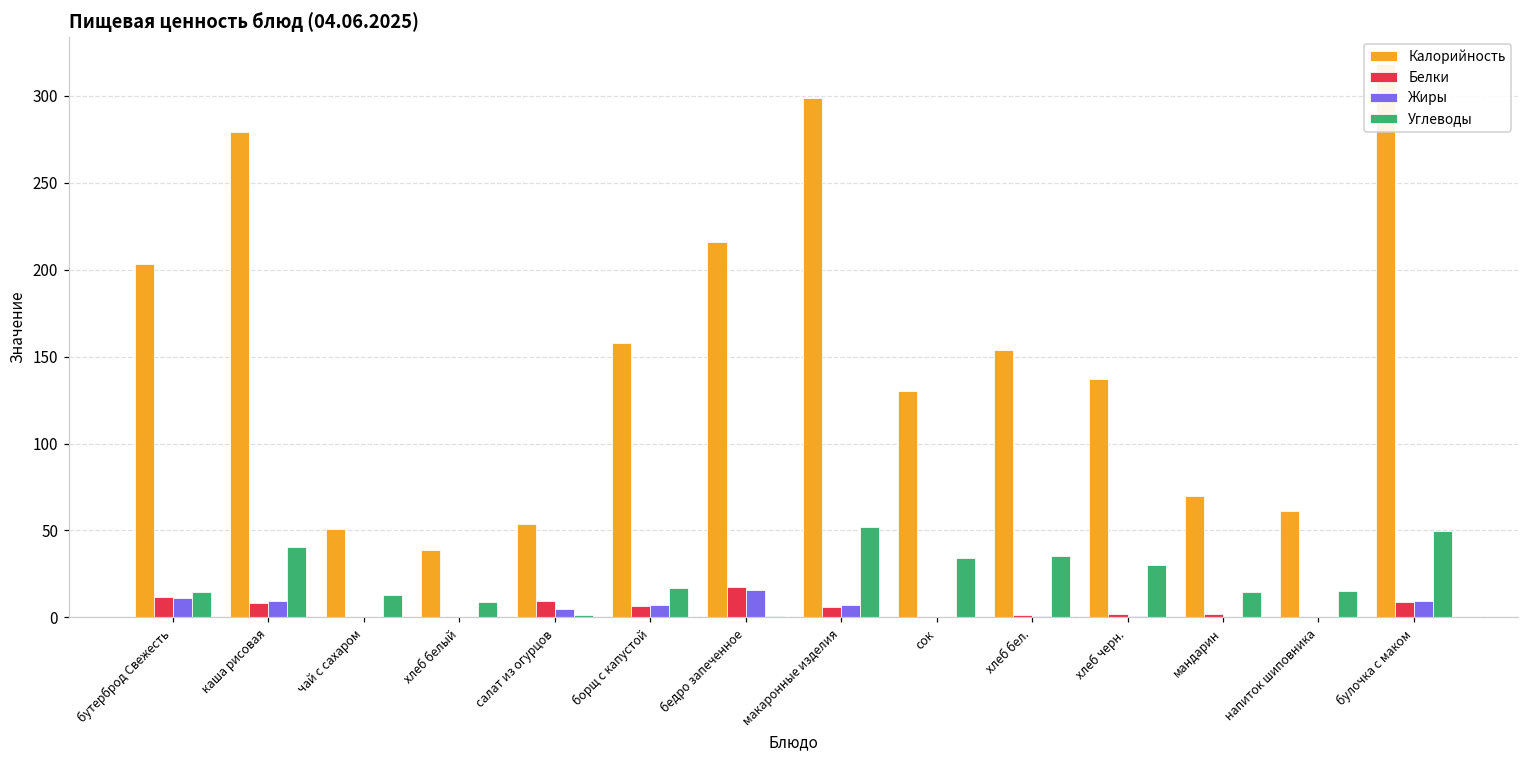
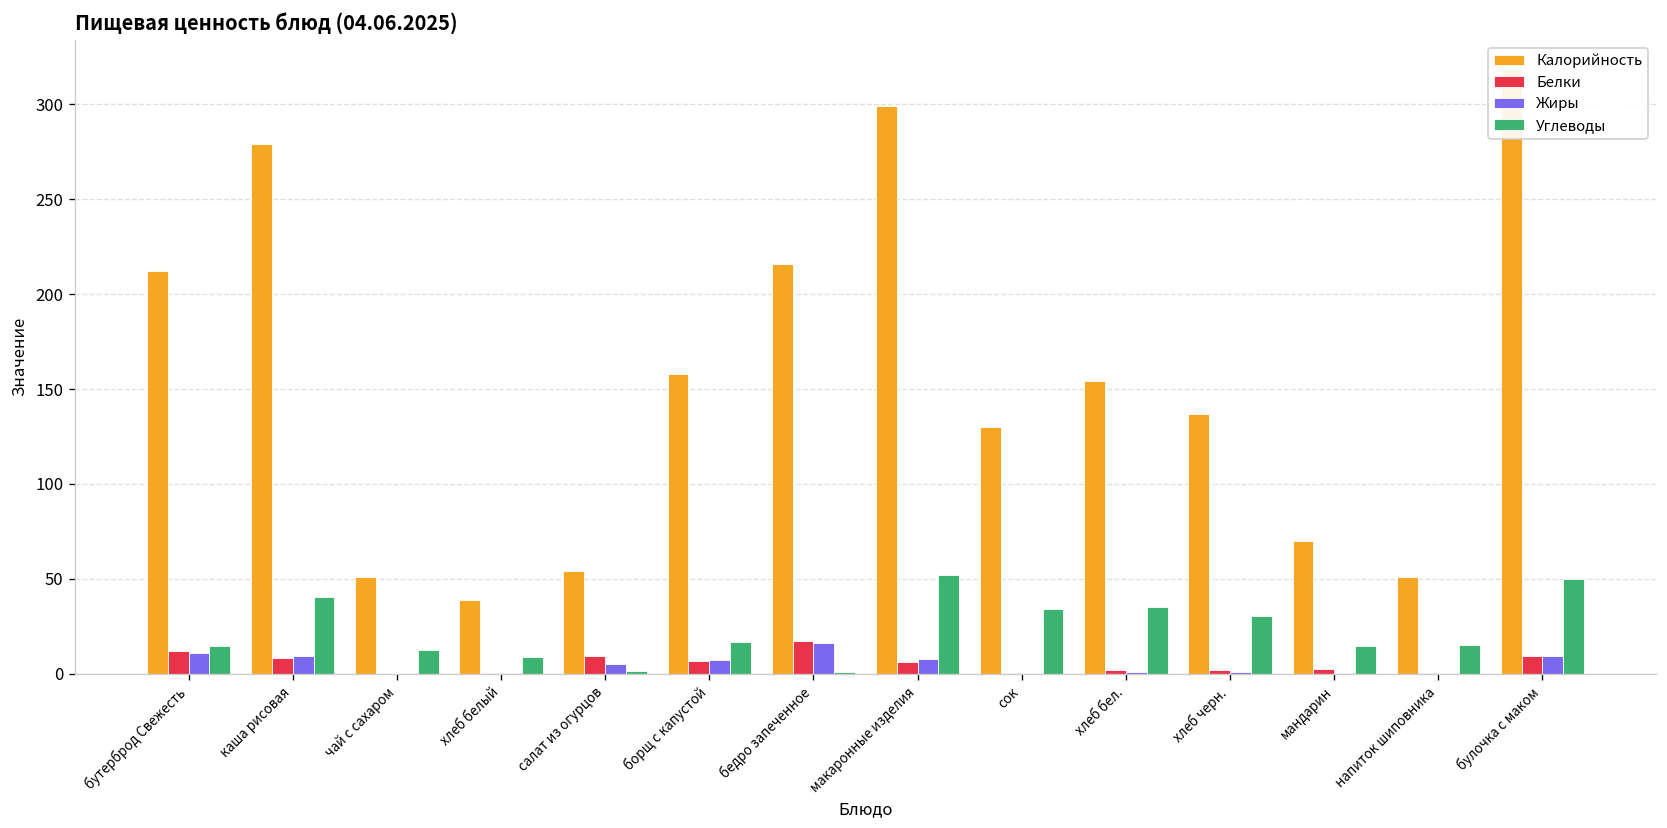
  {
    "Калорийность": {
-     "бутерброд Свежесть": 203,
+     "бутерброд Свежесть": 212,
      "каша рисовая": 279,
      "чай с сахаром": 51,
      "хлеб белый": 39,
      "салат из огурцов": 54,
      "борщ с капустой": 158,
      "бедро запеченное": 216,
      "макаронные изделия": 299,
      "сок": 130,
      "хлеб бел.": 154,
      "хлеб черн.": 137,
      "мандарин": 70,
-     "напиток шиповника": 61
+     "напиток шиповника": 51
    },
    "Белки": {
      "бутерброд Свежесть": 12,
      "каша рисовая": 8,
      "чай с сахаром": 0,
      "салат из огурцов": 9,
      "борщ с капустой": 6,
      "бедро запеченное": 17,
      "макаронные изделия": 6,
      "хлеб бел.": 2,
      "хлеб черн.": 2,
      "мандарин": 2,
      "булочка с маком": 9
    },
    "Жиры": {
      "бутерброд Свежесть": 11,
      "каша рисовая": 9,
      "чай с сахаром": 0,
      "салат из огурцов": 5,
      "борщ с капустой": 7,
      "бедро запеченное": 16,
      "макаронные изделия": 7,
      "сок": 0,
      "напиток шиповника": 0,
      "булочка с маком": 9
    },
    "Углеводы": {
      "бутерброд Свежесть": 15,
      "каша рисовая": 41,
      "чай с сахаром": 13,
      "хлеб белый": 9,
      "борщ с капустой": 17,
      "макаронные изделия": 52,
      "сок": 34,
      "хлеб бел.": 35,
      "хлеб черн.": 30,
      "мандарин": 15,
      "напиток шиповника": 15,
      "булочка с маком": 50
    }
  }
